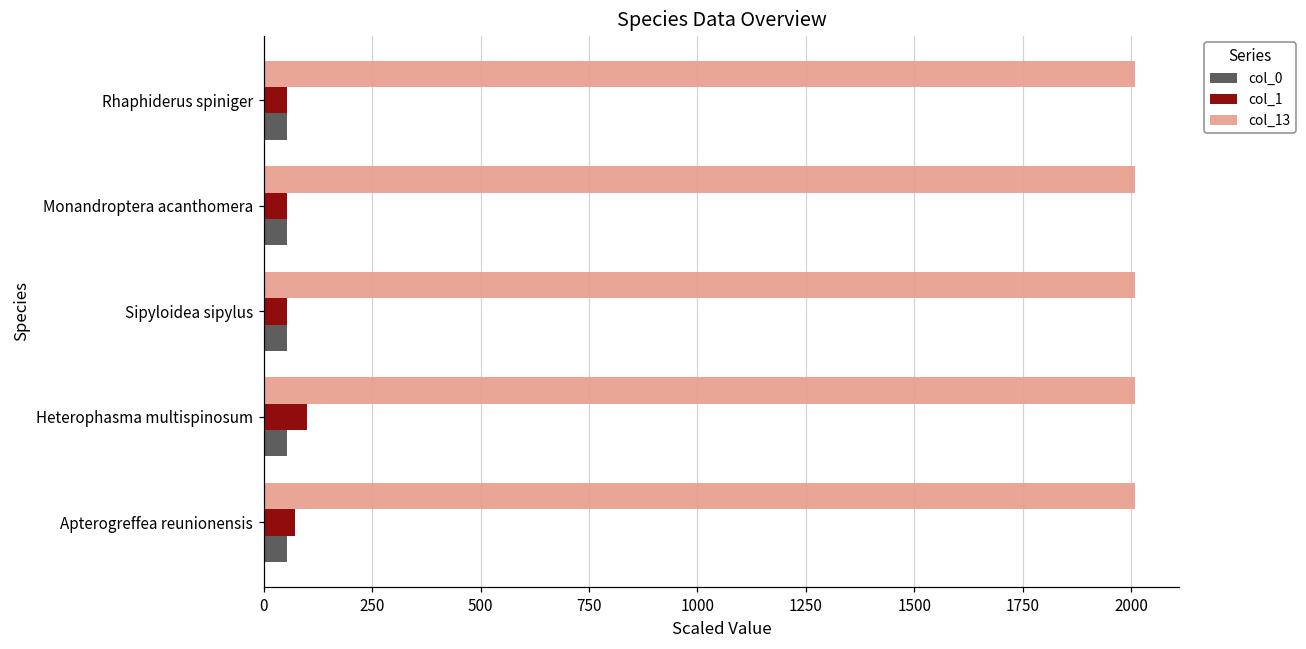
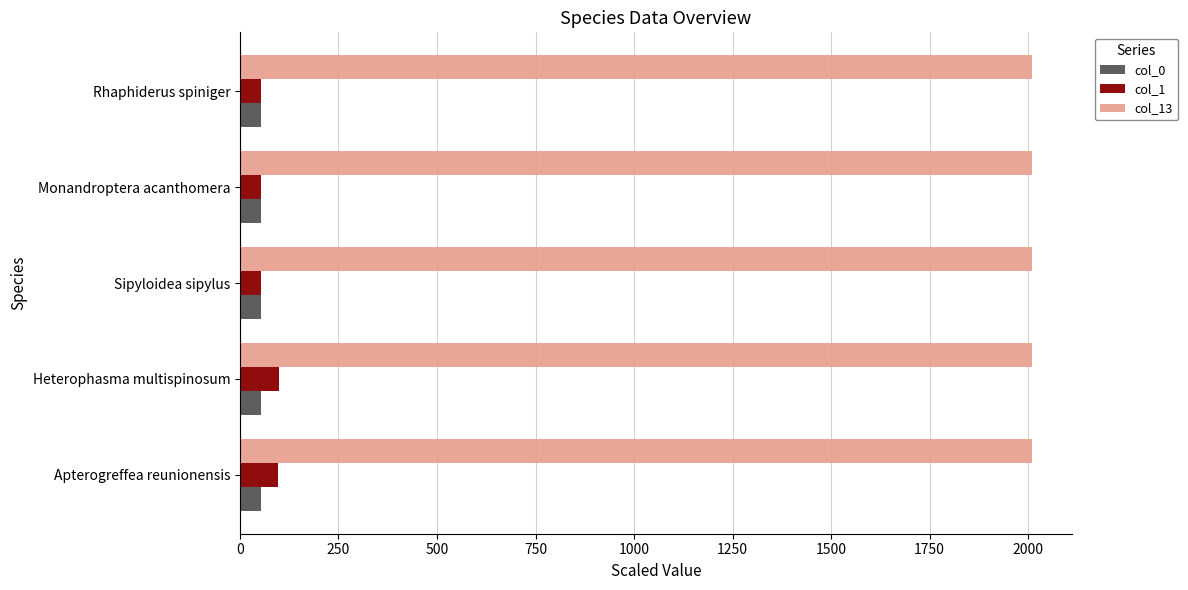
  {
    "col_0": {
      "Rhaphiderus spiniger": 50,
      "Monandroptera acanthomera": 50,
      "Sipyloidea sipylus": 50,
      "Heterophasma multispinosum": 50,
      "Apterogreffea reunionensis": 50
    },
    "col_1": {
      "Rhaphiderus spiniger": 50,
      "Monandroptera acanthomera": 50,
      "Sipyloidea sipylus": 50,
      "Heterophasma multispinosum": 100,
-     "Apterogreffea reunionensis": 70
+     "Apterogreffea reunionensis": 100
    },
    "col_13": {
      "Rhaphiderus spiniger": 2010,
      "Monandroptera acanthomera": 2010,
      "Sipyloidea sipylus": 2010,
      "Heterophasma multispinosum": 2010,
      "Apterogreffea reunionensis": 2010
    }
  }
